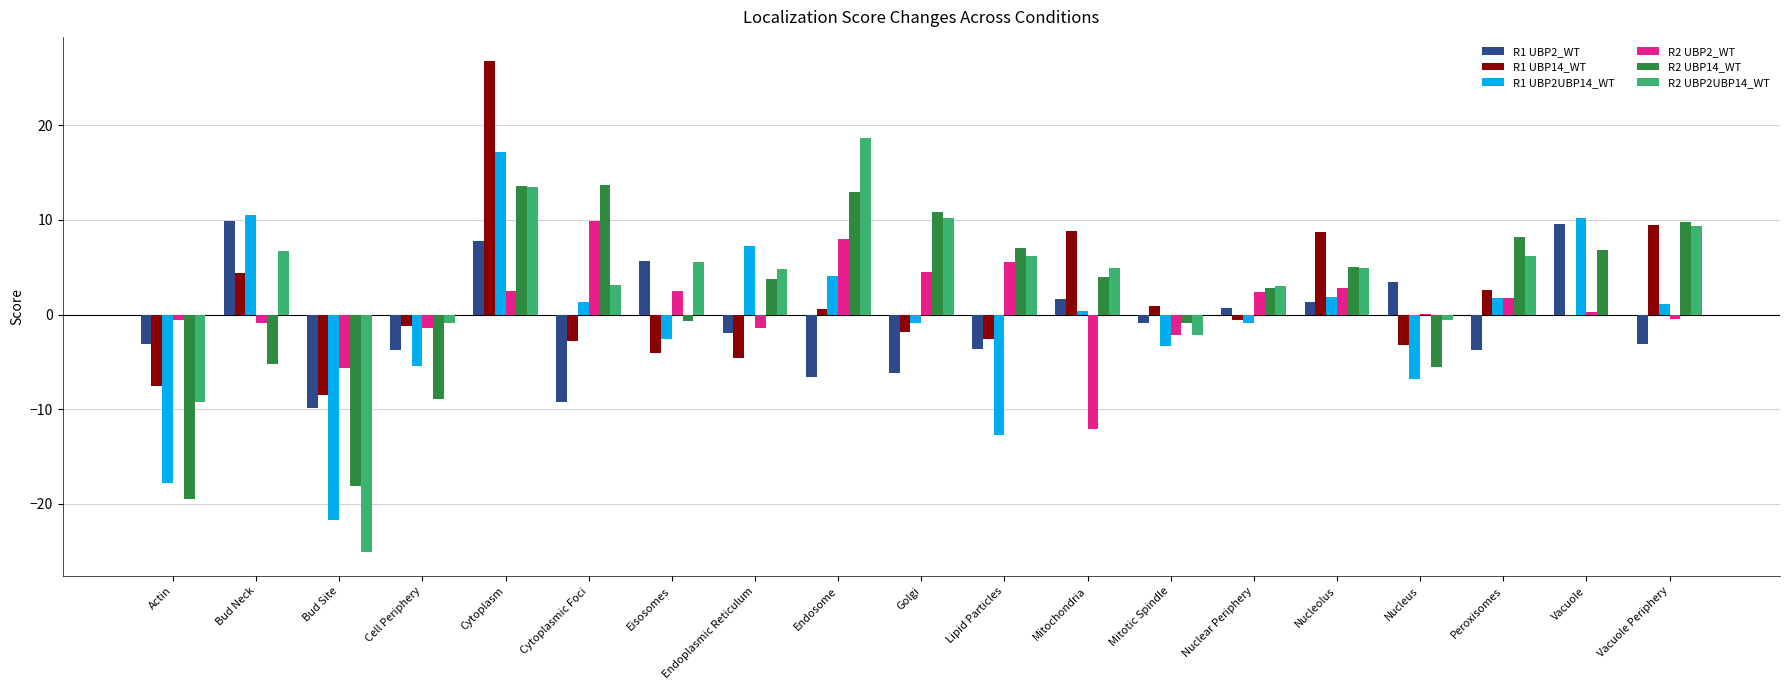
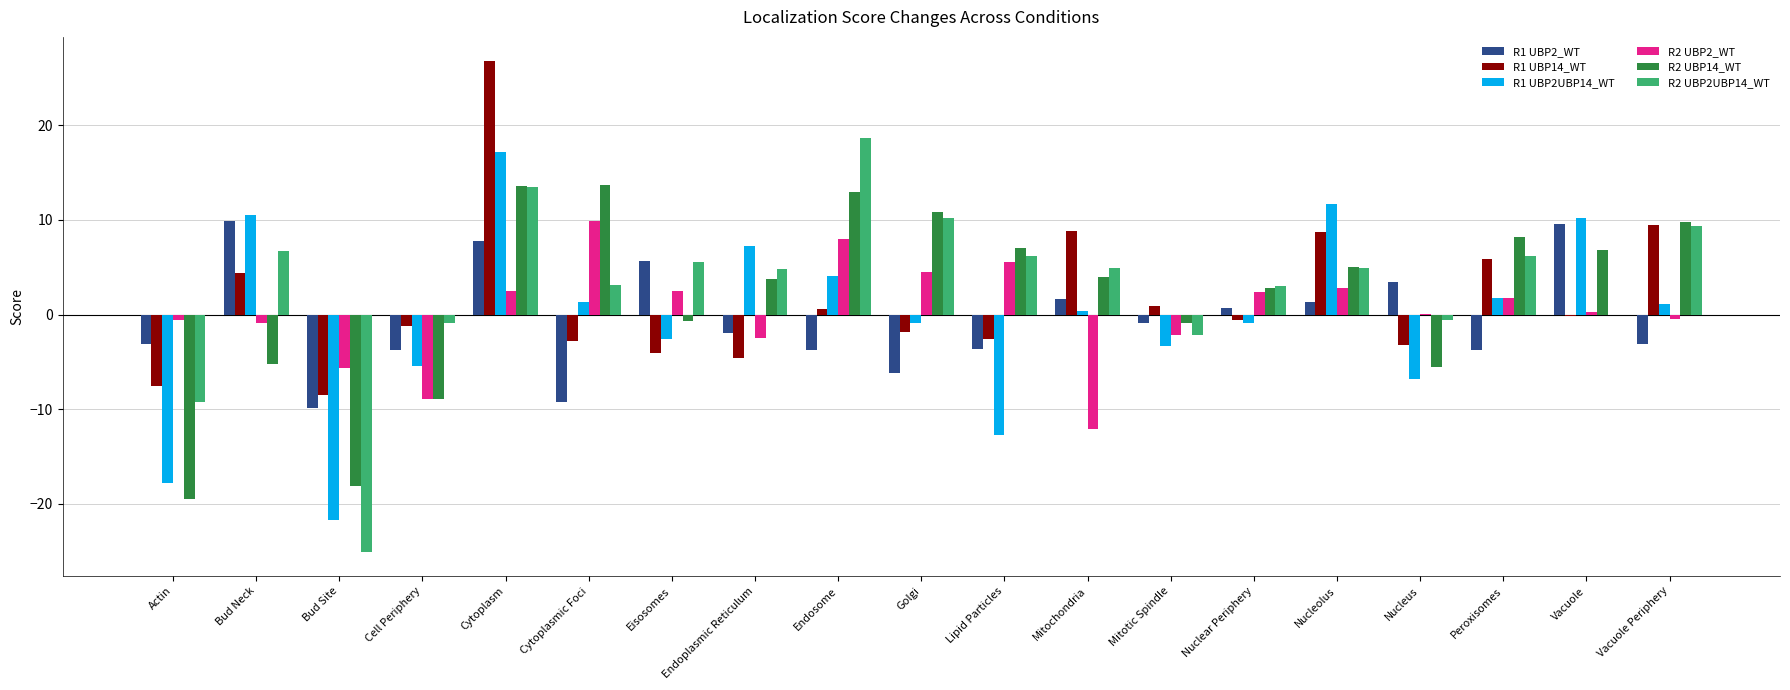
  {
    "R1 UBP2_WT": {
      "Actin": -3,
      "Bud Neck": 10,
      "Bud Site": -10,
      "Cell Periphery": -4,
      "Cytoplasm": 8,
      "Cytoplasmic Foci": -9,
      "Eisosomes": 6,
      "Endoplasmic Reticulum": -2,
-     "Endosome": -7,
+     "Endosome": -4,
      "Golgi": -6,
      "Lipid Particles": -4,
      "Mitochondria": 2,
      "Mitotic Spindle": -1,
      "Nuclear Periphery": 1,
      "Nucleolus": 1,
      "Nucleus": 3,
      "Peroxisomes": -4,
      "Vacuole": 10,
      "Vacuole Periphery": -3
    },
    "R1 UBP14_WT": {
      "Actin": -8,
      "Bud Neck": 4,
      "Bud Site": -8,
      "Cell Periphery": -1,
      "Cytoplasm": 27,
      "Cytoplasmic Foci": -3,
      "Eisosomes": -4,
      "Endoplasmic Reticulum": -5,
      "Endosome": 1,
      "Golgi": -2,
      "Lipid Particles": -3,
      "Mitochondria": 9,
      "Mitotic Spindle": 1,
      "Nuclear Periphery": -1,
      "Nucleolus": 9,
      "Nucleus": -3,
-     "Peroxisomes": 3,
+     "Peroxisomes": 6,
      "Vacuole Periphery": 9
    },
    "R1 UBP2UBP14_WT": {
      "Actin": -18,
      "Bud Neck": 11,
      "Bud Site": -22,
      "Cell Periphery": -5,
      "Cytoplasm": 17,
      "Cytoplasmic Foci": 1,
      "Eisosomes": -3,
      "Endoplasmic Reticulum": 7,
      "Endosome": 4,
      "Golgi": -1,
      "Lipid Particles": -13,
      "Mitochondria": 0,
      "Mitotic Spindle": -3,
      "Nuclear Periphery": -1,
-     "Nucleolus": 2,
+     "Nucleolus": 12,
      "Nucleus": -7,
      "Peroxisomes": 2,
      "Vacuole": 10,
      "Vacuole Periphery": 1
    },
    "R2 UBP2_WT": {
      "Actin": -1,
      "Bud Neck": -1,
      "Bud Site": -6,
-     "Cell Periphery": -1,
+     "Cell Periphery": -9,
      "Cytoplasm": 2,
      "Cytoplasmic Foci": 10,
      "Eisosomes": 3,
-     "Endoplasmic Reticulum": -1,
+     "Endoplasmic Reticulum": -3,
      "Endosome": 8,
      "Golgi": 4,
      "Lipid Particles": 6,
      "Mitochondria": -12,
      "Mitotic Spindle": -2,
      "Nuclear Periphery": 2,
      "Nucleolus": 3,
      "Peroxisomes": 2,
      "Vacuole": 0,
      "Vacuole Periphery": -1
    },
    "R2 UBP14_WT": {
      "Actin": -20,
      "Bud Neck": -5,
      "Bud Site": -18,
      "Cell Periphery": -9,
      "Cytoplasm": 14,
      "Cytoplasmic Foci": 14,
      "Eisosomes": -1,
      "Endoplasmic Reticulum": 4,
      "Endosome": 13,
      "Golgi": 11,
      "Lipid Particles": 7,
      "Mitochondria": 4,
      "Mitotic Spindle": -1,
      "Nuclear Periphery": 3,
      "Nucleolus": 5,
      "Nucleus": -6,
      "Peroxisomes": 8,
      "Vacuole": 7,
      "Vacuole Periphery": 10
    },
    "R2 UBP2UBP14_WT": {
      "Actin": -9,
      "Bud Neck": 7,
      "Bud Site": -25,
      "Cell Periphery": -1,
      "Cytoplasm": 14,
      "Cytoplasmic Foci": 3,
      "Eisosomes": 6,
      "Endoplasmic Reticulum": 5,
      "Endosome": 19,
      "Golgi": 10,
      "Lipid Particles": 6,
      "Mitochondria": 5,
      "Mitotic Spindle": -2,
      "Nuclear Periphery": 3,
      "Nucleolus": 5,
      "Nucleus": -1,
      "Peroxisomes": 6,
      "Vacuole Periphery": 9
    }
  }
